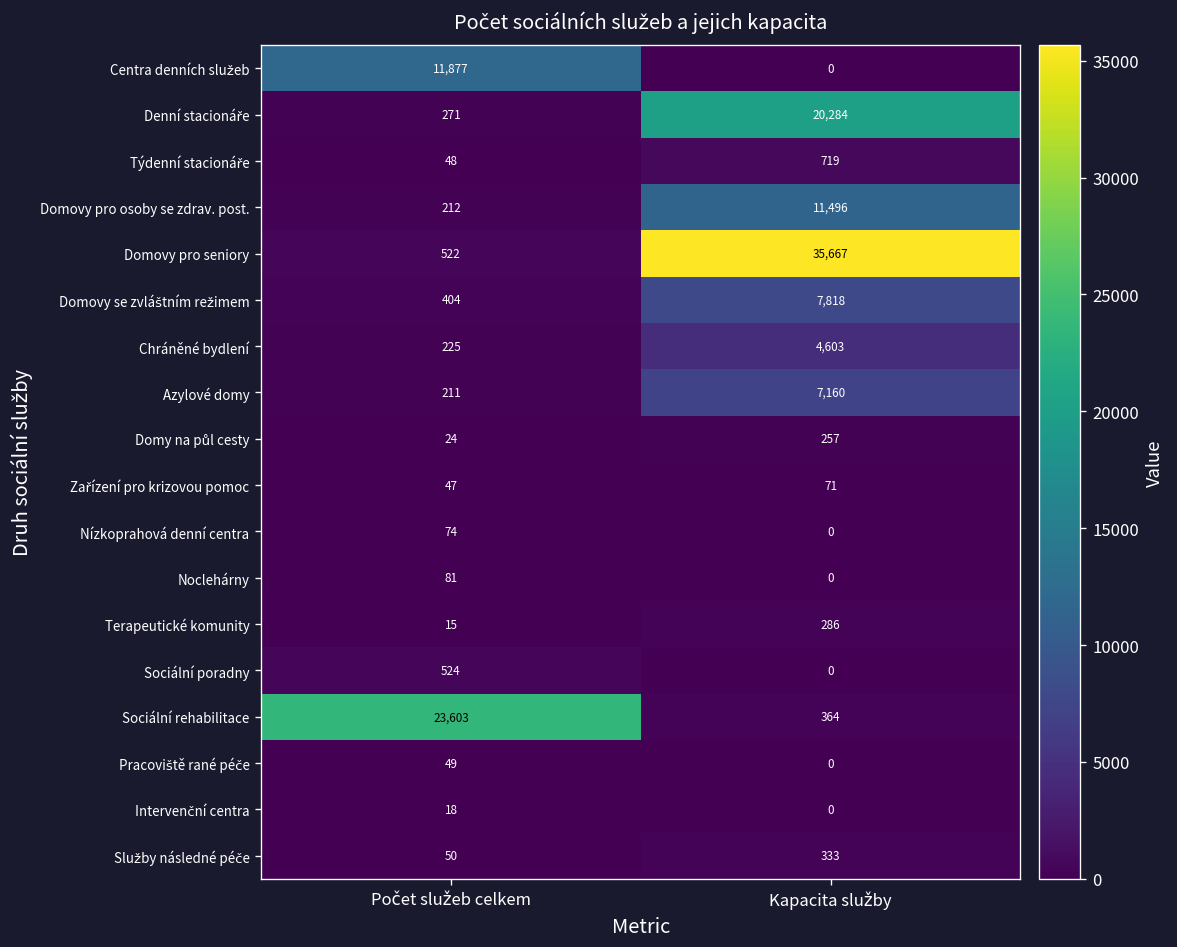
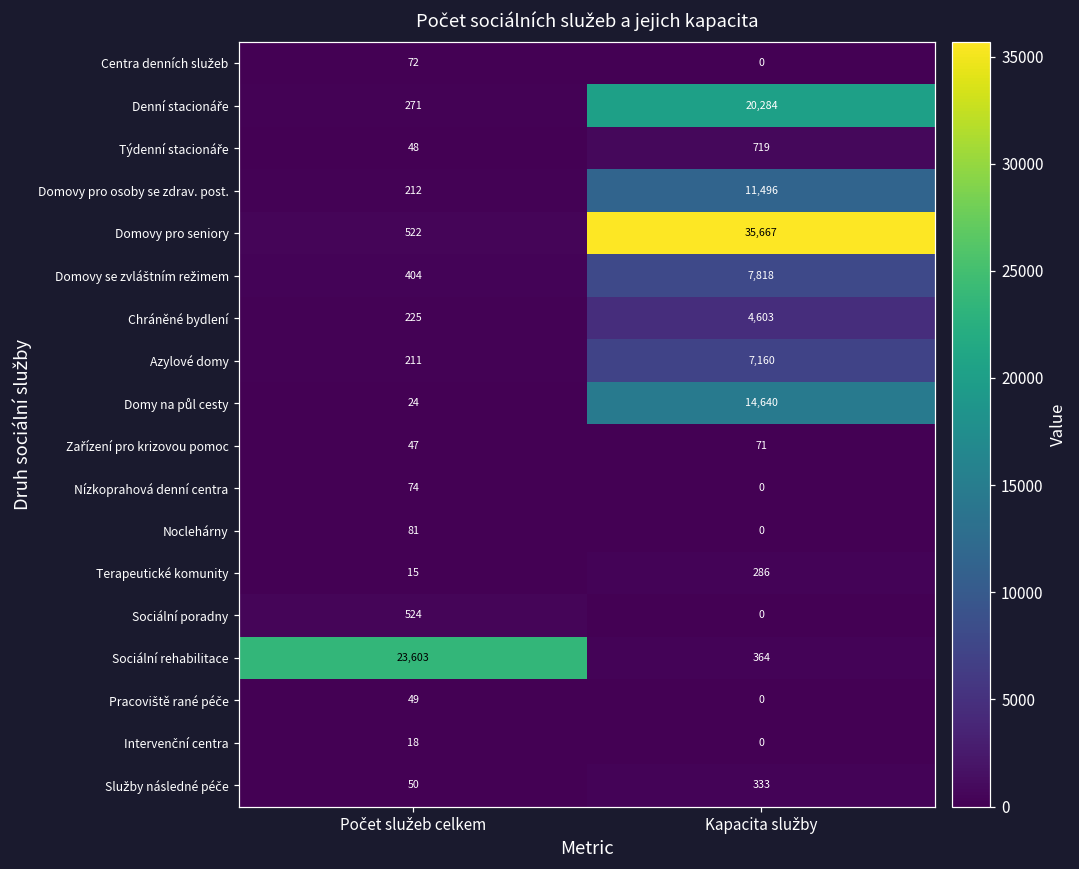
  {
    "Centra denních služeb": {
-     "Počet služeb celkem": "11,877",
+     "Počet služeb celkem": "72",
      "Kapacita služby": "0"
    },
    "Denní stacionáře": {
      "Počet služeb celkem": "271",
      "Kapacita služby": "20,284"
    },
    "Týdenní stacionáře": {
      "Počet služeb celkem": "48",
      "Kapacita služby": "719"
    },
    "Domovy pro osoby se zdrav. post.": {
      "Počet služeb celkem": "212",
      "Kapacita služby": "11,496"
    },
    "Domovy pro seniory": {
      "Počet služeb celkem": "522",
      "Kapacita služby": "35,667"
    },
    "Domovy se zvláštním režimem": {
      "Počet služeb celkem": "404",
      "Kapacita služby": "7,818"
    },
    "Chráněné bydlení": {
      "Počet služeb celkem": "225",
      "Kapacita služby": "4,603"
    },
    "Azylové domy": {
      "Počet služeb celkem": "211",
      "Kapacita služby": "7,160"
    },
    "Domy na půl cesty": {
      "Počet služeb celkem": "24",
-     "Kapacita služby": "257"
+     "Kapacita služby": "14,640"
    },
    "Zařízení pro krizovou pomoc": {
      "Počet služeb celkem": "47",
      "Kapacita služby": "71"
    },
    "Nízkoprahová denní centra": {
      "Počet služeb celkem": "74",
      "Kapacita služby": "0"
    },
    "Noclehárny": {
      "Počet služeb celkem": "81",
      "Kapacita služby": "0"
    },
    "Terapeutické komunity": {
      "Počet služeb celkem": "15",
      "Kapacita služby": "286"
    },
    "Sociální poradny": {
      "Počet služeb celkem": "524",
      "Kapacita služby": "0"
    },
    "Sociální rehabilitace": {
      "Počet služeb celkem": "23,603",
      "Kapacita služby": "364"
    },
    "Pracoviště rané péče": {
      "Počet služeb celkem": "49",
      "Kapacita služby": "0"
    },
    "Intervenční centra": {
      "Počet služeb celkem": "18",
      "Kapacita služby": "0"
    },
    "Služby následné péče": {
      "Počet služeb celkem": "50",
      "Kapacita služby": "333"
    }
  }
